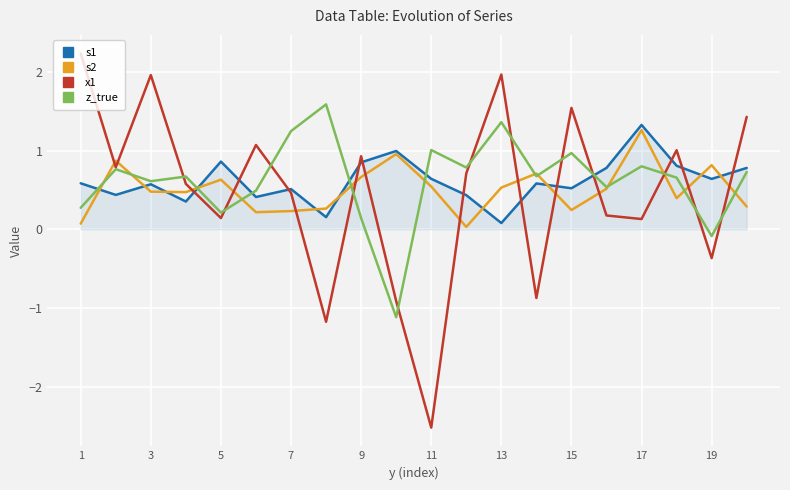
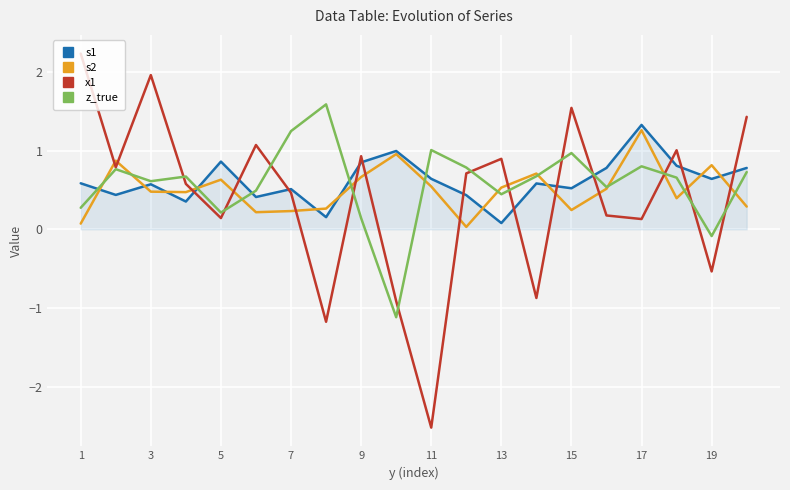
  {
    "s1": {
      "1": 0.6,
      "3": 0.6,
      "5": 0.9,
      "7": 0.5,
      "9": 0.9,
      "11": 0.6,
      "13": 0.1,
      "15": 0.5,
      "17": 1.3,
      "19": 0.6
    },
    "s2": {
      "1": 0.1,
      "3": 0.5,
      "5": 0.6,
      "7": 0.2,
      "9": 0.7,
      "11": 0.5,
      "13": 0.5,
      "15": 0.2,
      "17": 1.3,
      "19": 0.8
    },
    "x1": {
      "3": 2.0,
      "5": 0.1,
      "7": 0.5,
      "9": 0.9,
      "11": -2.5,
-     "13": 2.0,
+     "13": 0.9,
      "15": 1.5,
      "17": 0.1,
-     "19": -0.4
+     "19": -0.5
    },
    "z_true": {
      "1": 0.3,
      "3": 0.6,
      "5": 0.2,
      "7": 1.2,
      "9": 0.1,
      "11": 1.0,
-     "13": 1.4,
+     "13": 0.4,
      "15": 1.0,
      "17": 0.8,
      "19": -0.1
    }
  }
